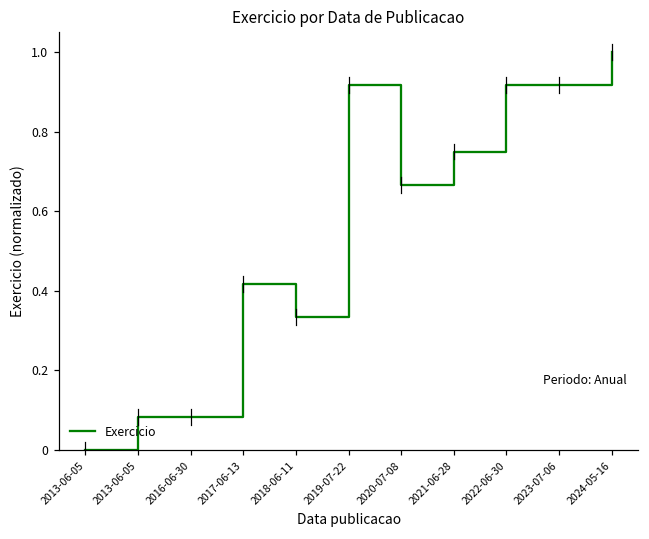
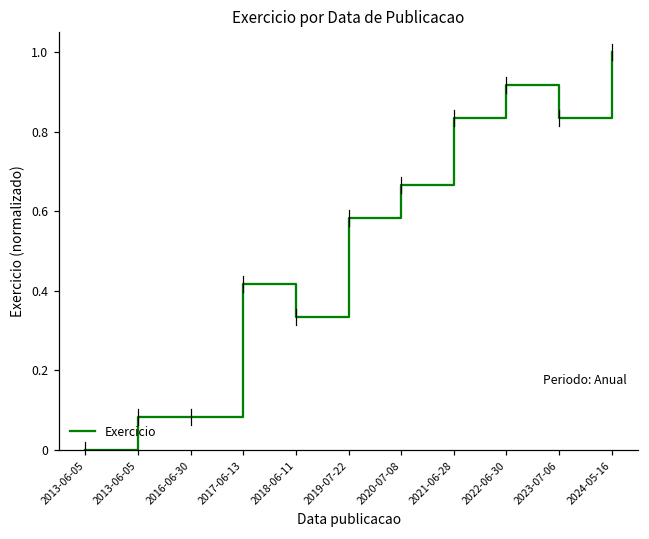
  {
    "Exercicio": {
      "2016-06-30": 0.08,
      "2017-06-13": 0.42,
      "2018-06-11": 0.33,
-     "2019-07-22": 0.92,
+     "2019-07-22": 0.58,
      "2020-07-08": 0.67,
-     "2021-06-28": 0.75,
+     "2021-06-28": 0.83,
      "2022-06-30": 0.92,
-     "2023-07-06": 0.92,
+     "2023-07-06": 0.83,
      "2024-05-16": 1.00
    }
  }
